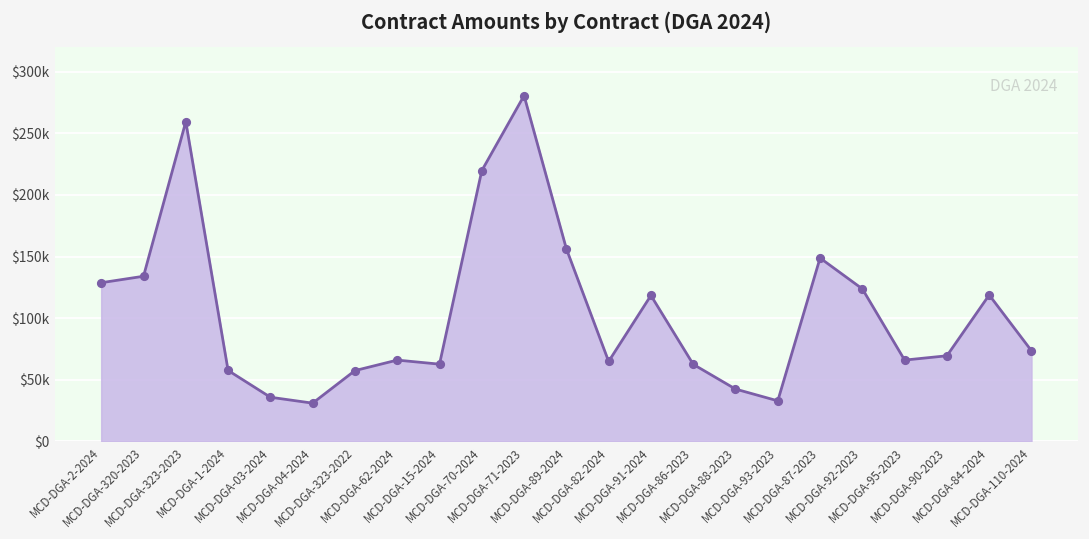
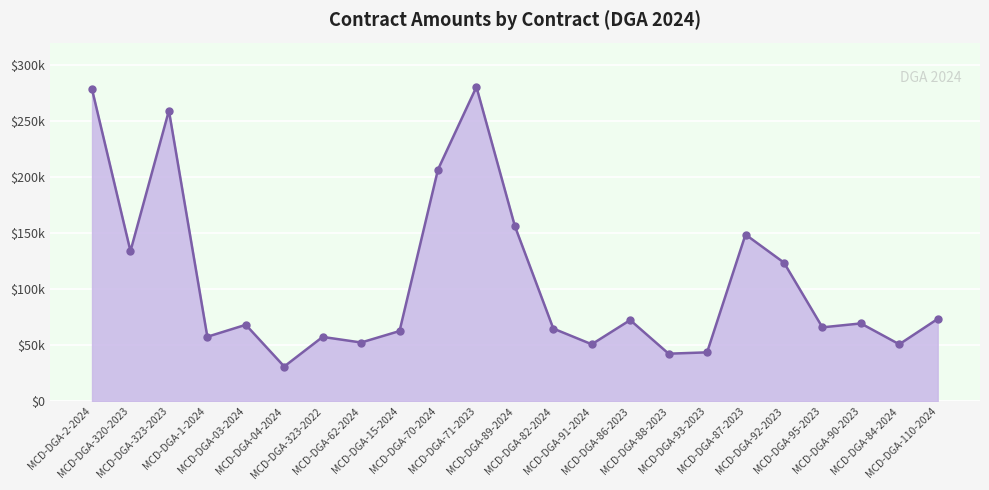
  {
-   "MCD-DGA-2-2024": "$129000",
+   "MCD-DGA-2-2024": "$278000",
    "MCD-DGA-320-2023": "$134000",
    "MCD-DGA-323-2023": "$259000",
    "MCD-DGA-1-2024": "$58000",
-   "MCD-DGA-03-2024": "$36000",
+   "MCD-DGA-03-2024": "$68000",
    "MCD-DGA-04-2024": "$31000",
    "MCD-DGA-323-2022": "$57000",
-   "MCD-DGA-62-2024": "$66000",
+   "MCD-DGA-62-2024": "$52000",
    "MCD-DGA-15-2024": "$63000",
-   "MCD-DGA-70-2024": "$220000",
+   "MCD-DGA-70-2024": "$207000",
    "MCD-DGA-71-2023": "$281000",
    "MCD-DGA-89-2024": "$156000",
    "MCD-DGA-82-2024": "$65000",
-   "MCD-DGA-91-2024": "$118000",
-   "MCD-DGA-86-2023": "$63000",
+   "MCD-DGA-91-2024": "$51000",
+   "MCD-DGA-86-2023": "$73000",
    "MCD-DGA-88-2023": "$43000",
-   "MCD-DGA-93-2023": "$33000",
+   "MCD-DGA-93-2023": "$44000",
    "MCD-DGA-87-2023": "$149000",
    "MCD-DGA-92-2023": "$124000",
    "MCD-DGA-95-2023": "$66000",
    "MCD-DGA-90-2023": "$70000",
-   "MCD-DGA-84-2024": "$119000",
+   "MCD-DGA-84-2024": "$51000",
    "MCD-DGA-110-2024": "$74000"
  }
